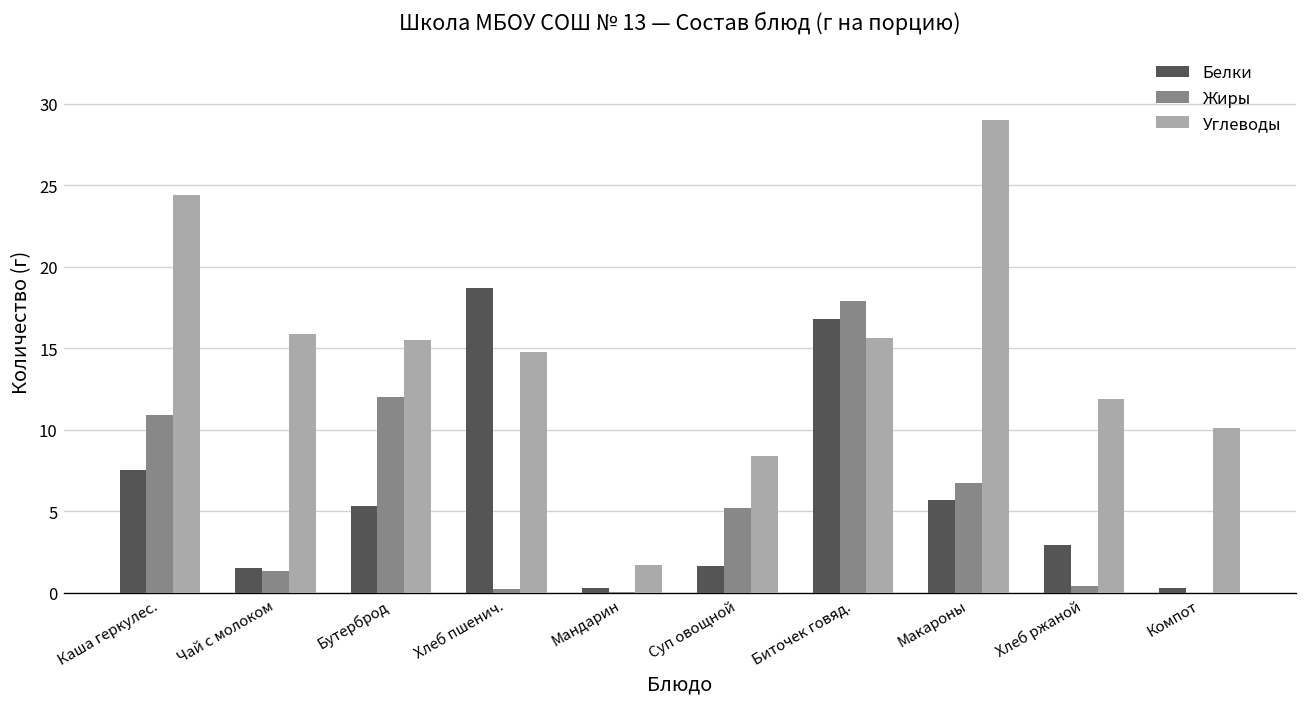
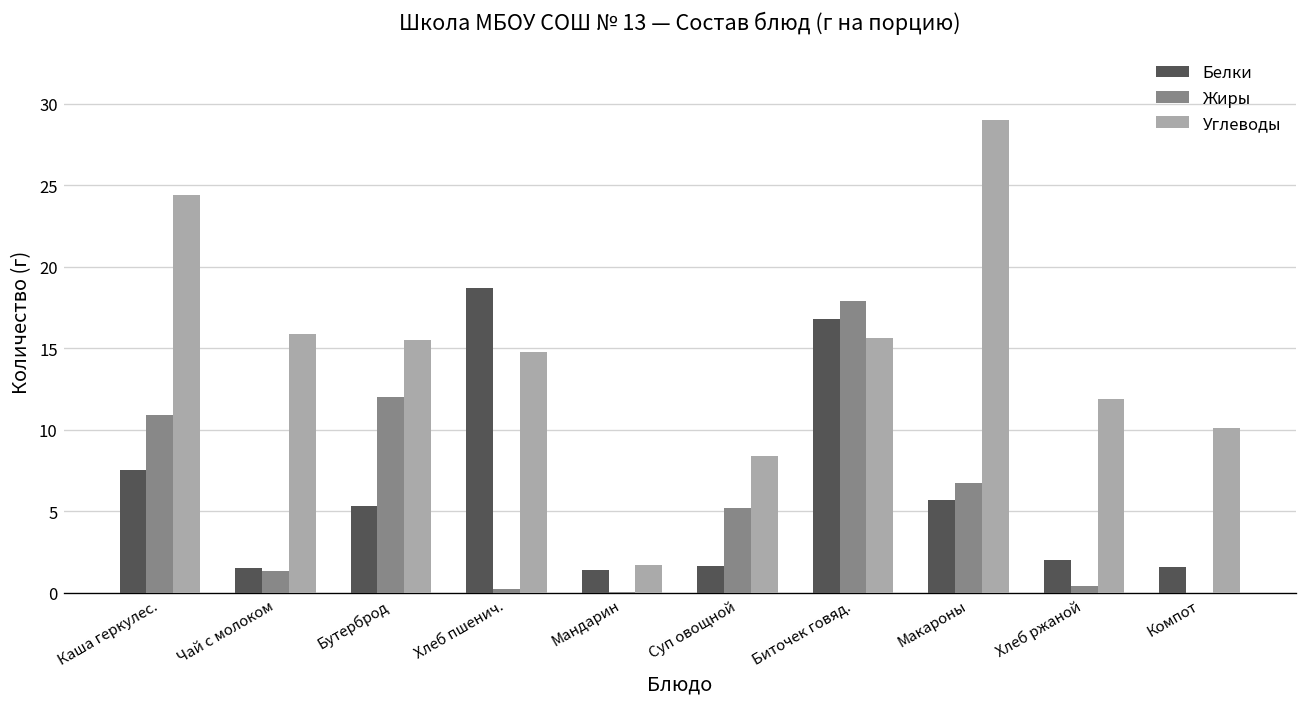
  {
    "Белки": {
      "Каша геркулес.": 7.5,
      "Чай с молоком": 1.5,
      "Бутерброд": 5.3,
      "Хлеб пшенич.": 18.7,
-     "Мандарин": 0.3,
+     "Мандарин": 1.4,
      "Суп овощной": 1.7,
      "Биточек говяд.": 16.8,
      "Макароны": 5.7,
-     "Хлеб ржаной": 2.9,
-     "Компот": 0.3
+     "Хлеб ржаной": 2.0,
+     "Компот": 1.6
    }
  }
